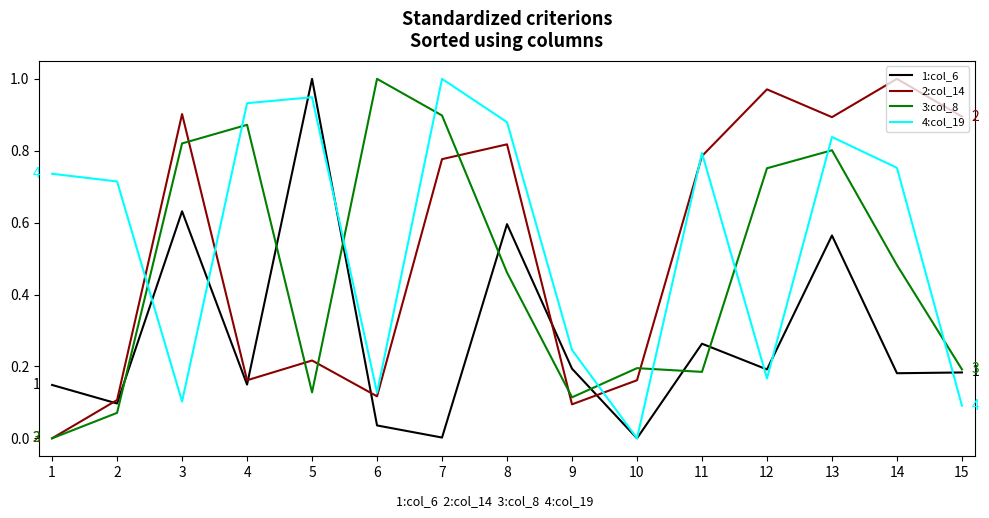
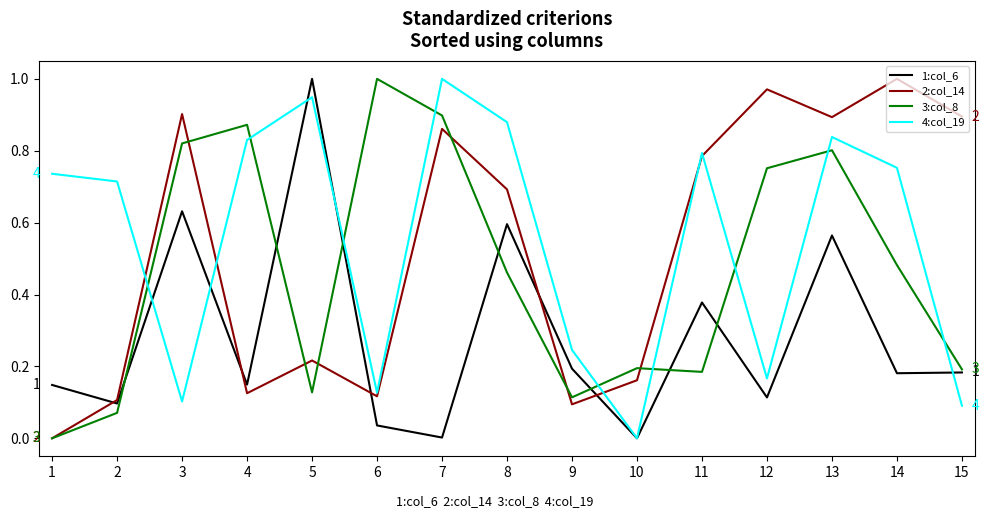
  {
    "1:col_6": {
      "2": 0.10,
      "3": 0.63,
      "4": 0.15,
      "5": 1.00,
      "6": 0.04,
      "7": 0.00,
      "8": 0.60,
      "9": 0.19,
-     "11": 0.26,
-     "12": 0.19,
+     "11": 0.38,
+     "12": 0.11,
      "13": 0.56,
      "14": 0.18
    },
    "2:col_14": {
      "2": 0.11,
      "3": 0.90,
-     "4": 0.16,
+     "4": 0.13,
      "5": 0.22,
      "6": 0.12,
-     "7": 0.78,
-     "8": 0.82,
+     "7": 0.86,
+     "8": 0.69,
      "9": 0.09,
      "10": 0.16,
      "11": 0.79,
      "12": 0.97,
      "13": 0.89
    },
    "3:col_8": {
      "2": 0.07,
      "3": 0.82,
      "4": 0.87,
      "5": 0.13,
      "6": 1.00,
      "7": 0.90,
      "8": 0.46,
      "9": 0.11,
      "10": 0.20,
      "11": 0.18,
      "12": 0.75,
      "13": 0.80,
      "14": 0.48
    },
    "4:col_19": {
      "2": 0.71,
      "3": 0.10,
-     "4": 0.93,
+     "4": 0.83,
      "5": 0.95,
      "6": 0.13,
      "7": 1.00,
      "8": 0.88,
      "9": 0.25,
      "11": 0.79,
      "12": 0.17,
      "13": 0.84,
      "14": 0.75
    }
  }
